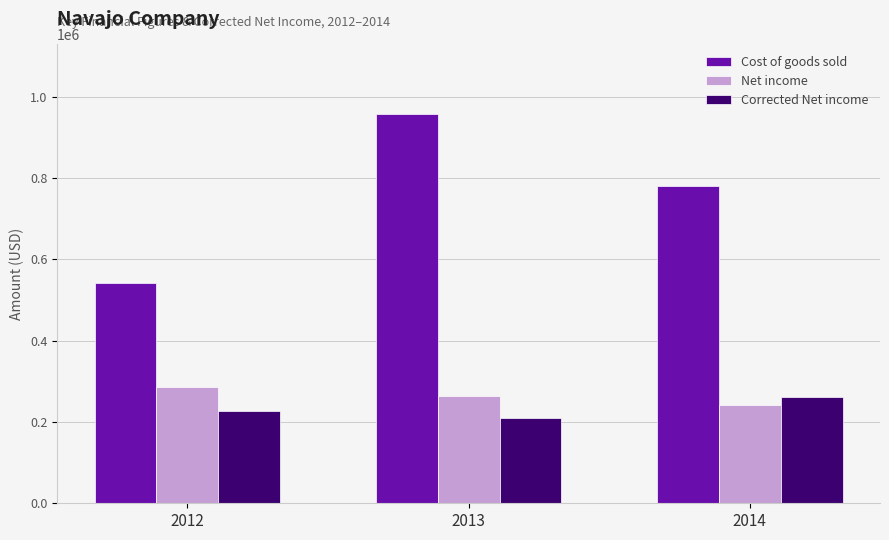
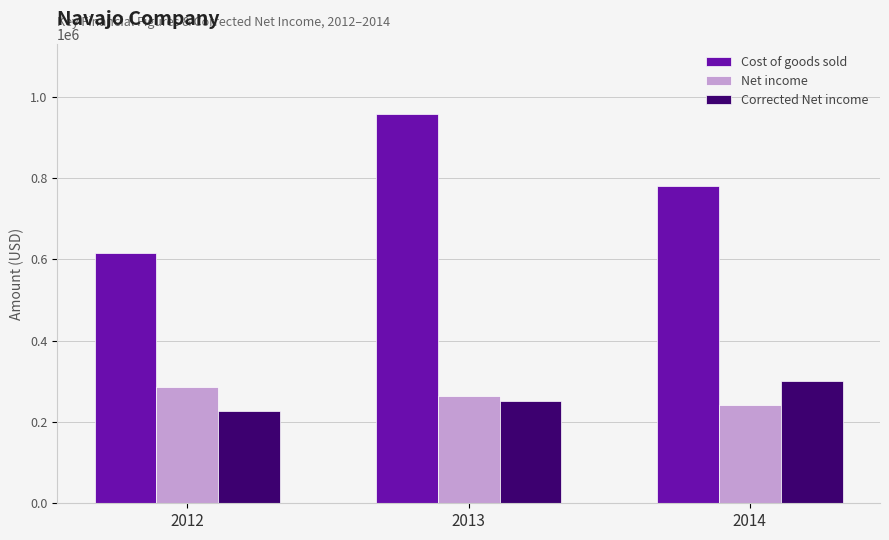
  {
    "Cost of goods sold": {
-     "2012": 540000,
+     "2012": 620000,
      "2013": 960000,
      "2014": 780000
    },
    "Net income": {
      "2012": 290000,
      "2013": 260000,
      "2014": 240000
    },
    "Corrected Net income": {
      "2012": 230000,
-     "2013": 210000,
-     "2014": 260000
+     "2013": 250000,
+     "2014": 300000
    }
  }
